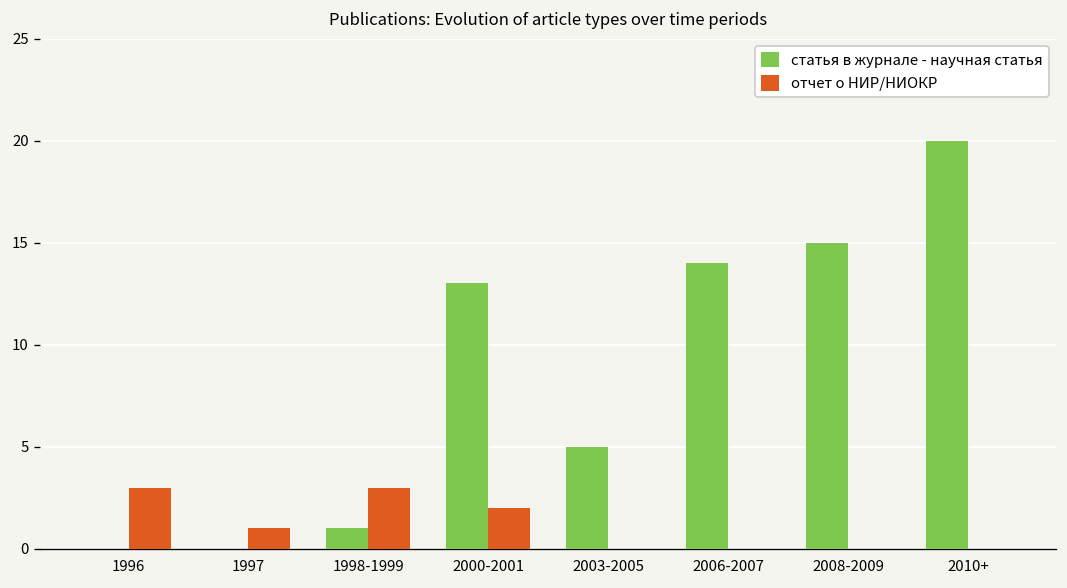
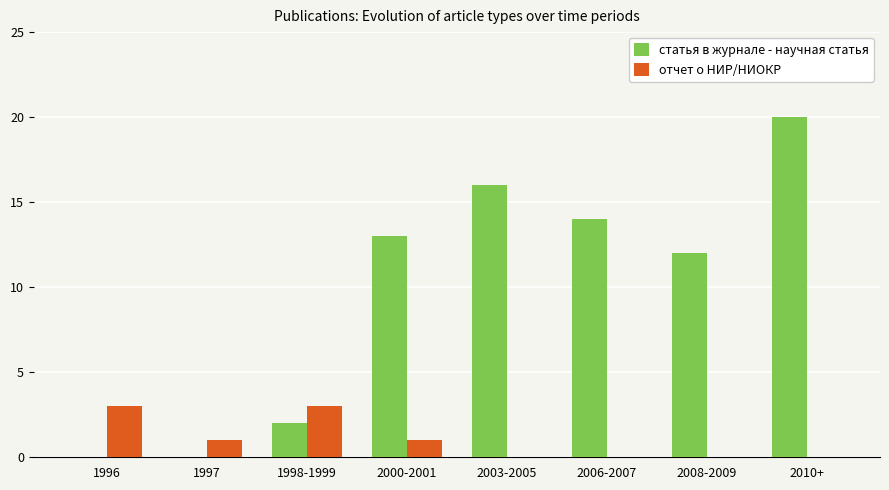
  {
    "статья в журнале - научная статья": {
      "1996": 0,
      "1997": 0,
-     "1998-1999": 1,
+     "1998-1999": 2,
      "2000-2001": 13,
-     "2003-2005": 5,
+     "2003-2005": 16,
      "2006-2007": 14,
-     "2008-2009": 15,
+     "2008-2009": 12,
      "2010+": 20
    },
    "отчет о НИР/НИОКР": {
      "1996": 3,
      "1997": 1,
      "1998-1999": 3,
-     "2000-2001": 2,
+     "2000-2001": 1,
      "2003-2005": 0,
      "2006-2007": 0,
      "2008-2009": 0,
      "2010+": 0
    }
  }
